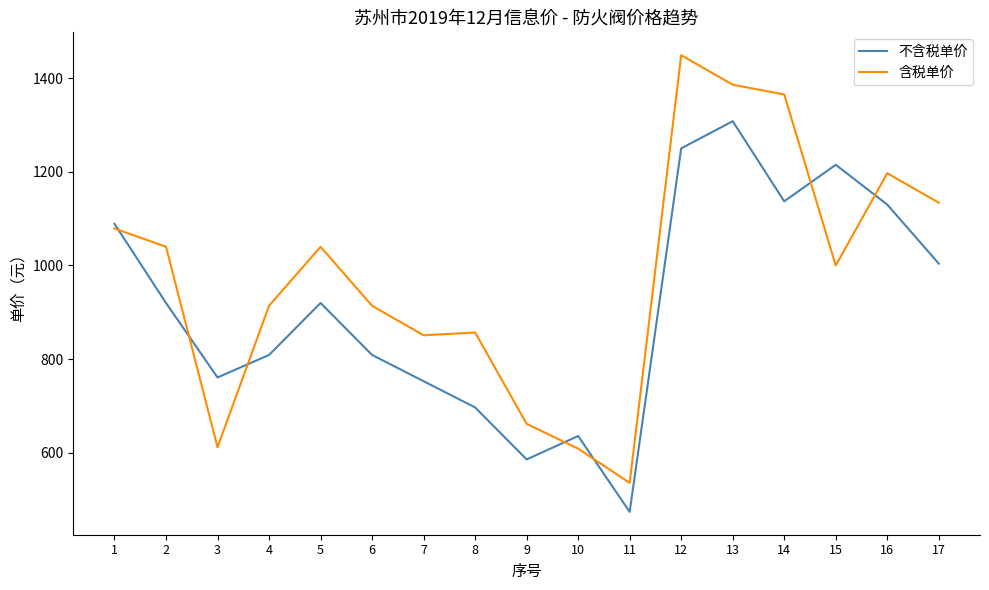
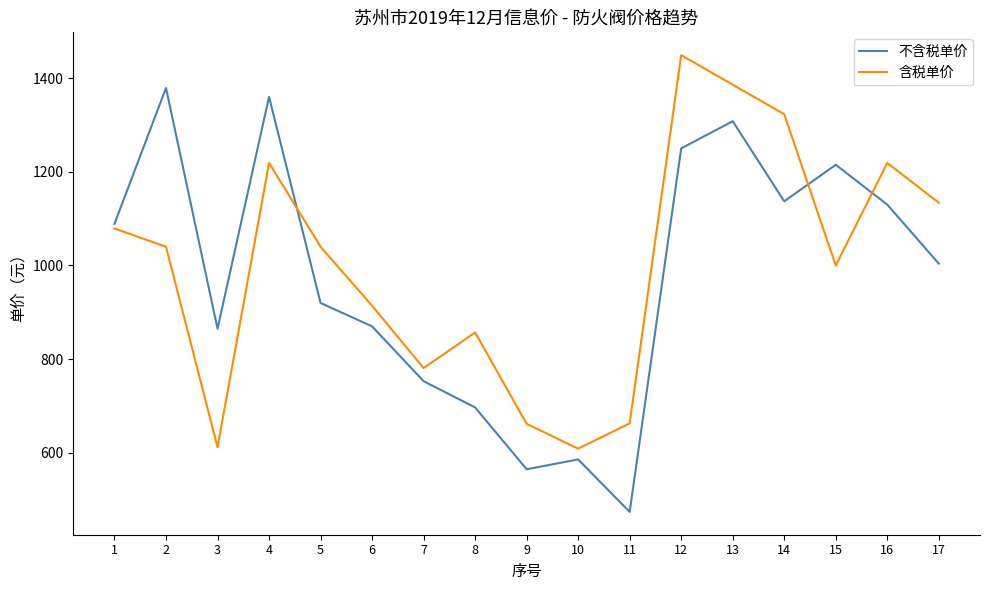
  {
    "不含税单价": {
      "1": 1090,
-     "2": 920,
-     "3": 760,
-     "4": 810,
+     "2": 1380,
+     "3": 870,
+     "4": 1360,
      "5": 920,
-     "6": 810,
+     "6": 870,
      "7": 750,
      "8": 700,
-     "9": 590,
-     "10": 640,
+     "9": 570,
+     "10": 590,
      "11": 470,
      "12": 1250,
      "13": 1310,
      "14": 1140,
      "15": 1220,
      "16": 1130,
      "17": 1000
    },
    "含税单价": {
      "1": 1080,
      "2": 1040,
      "3": 610,
-     "4": 910,
+     "4": 1220,
      "5": 1040,
      "6": 910,
-     "7": 850,
+     "7": 780,
      "8": 860,
      "9": 660,
      "10": 610,
-     "11": 540,
+     "11": 660,
      "12": 1450,
      "13": 1390,
-     "14": 1370,
+     "14": 1320,
      "15": 1000,
-     "16": 1200,
+     "16": 1220,
      "17": 1130
    }
  }
